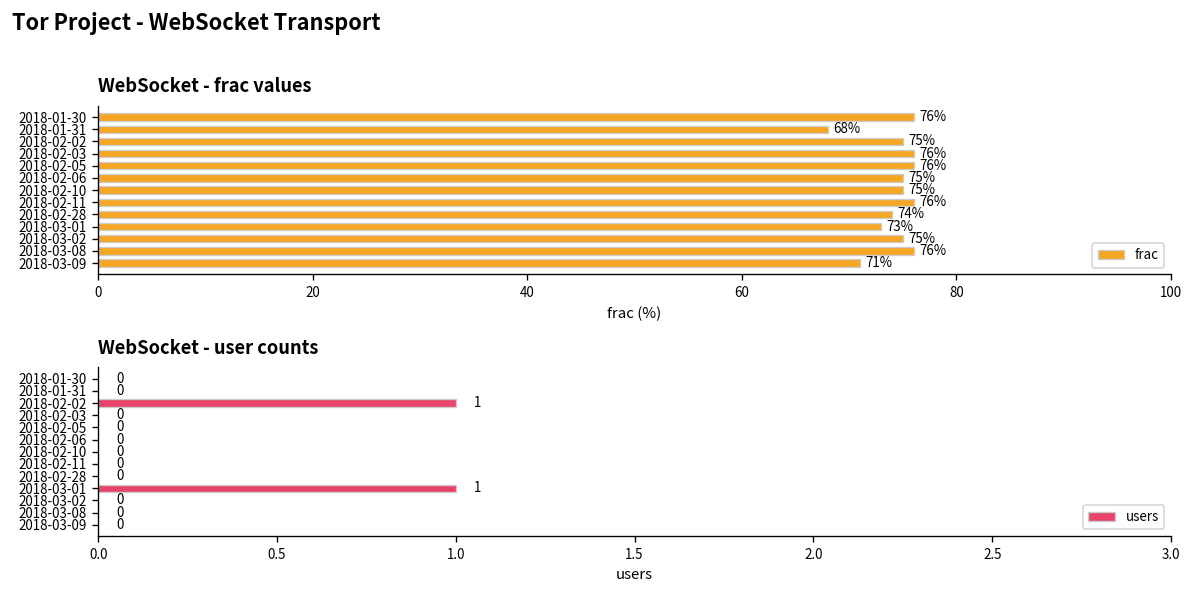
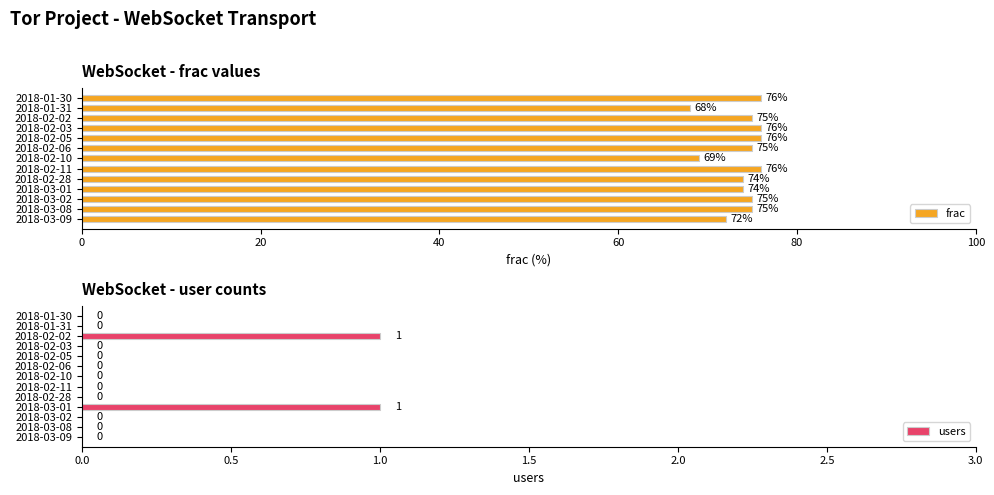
  {
    "WebSocket - frac values": {
      "2018-01-30": "76%",
      "2018-01-31": "68%",
      "2018-02-02": "75%",
      "2018-02-03": "76%",
      "2018-02-05": "76%",
      "2018-02-06": "75%",
-     "2018-02-10": "75%",
+     "2018-02-10": "69%",
      "2018-02-11": "76%",
      "2018-02-28": "74%",
-     "2018-03-01": "73%",
+     "2018-03-01": "74%",
      "2018-03-02": "75%",
-     "2018-03-08": "76%",
-     "2018-03-09": "71%"
+     "2018-03-08": "75%",
+     "2018-03-09": "72%"
    },
    "WebSocket - user counts": {
      "2018-01-30": "0",
      "2018-01-31": "0",
      "2018-02-02": "1",
      "2018-02-03": "0",
      "2018-02-05": "0",
      "2018-02-06": "0",
      "2018-02-10": "0",
      "2018-02-11": "0",
      "2018-02-28": "0",
      "2018-03-01": "1",
      "2018-03-02": "0",
      "2018-03-08": "0",
      "2018-03-09": "0"
    }
  }
